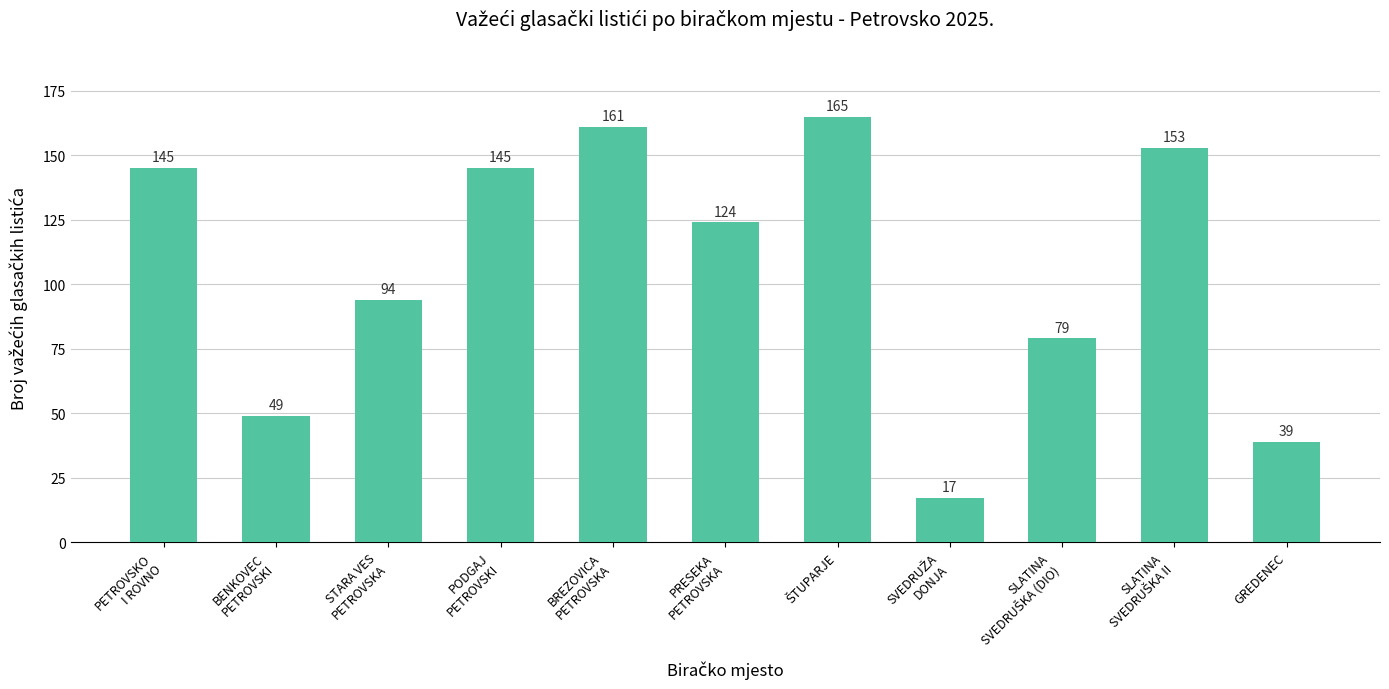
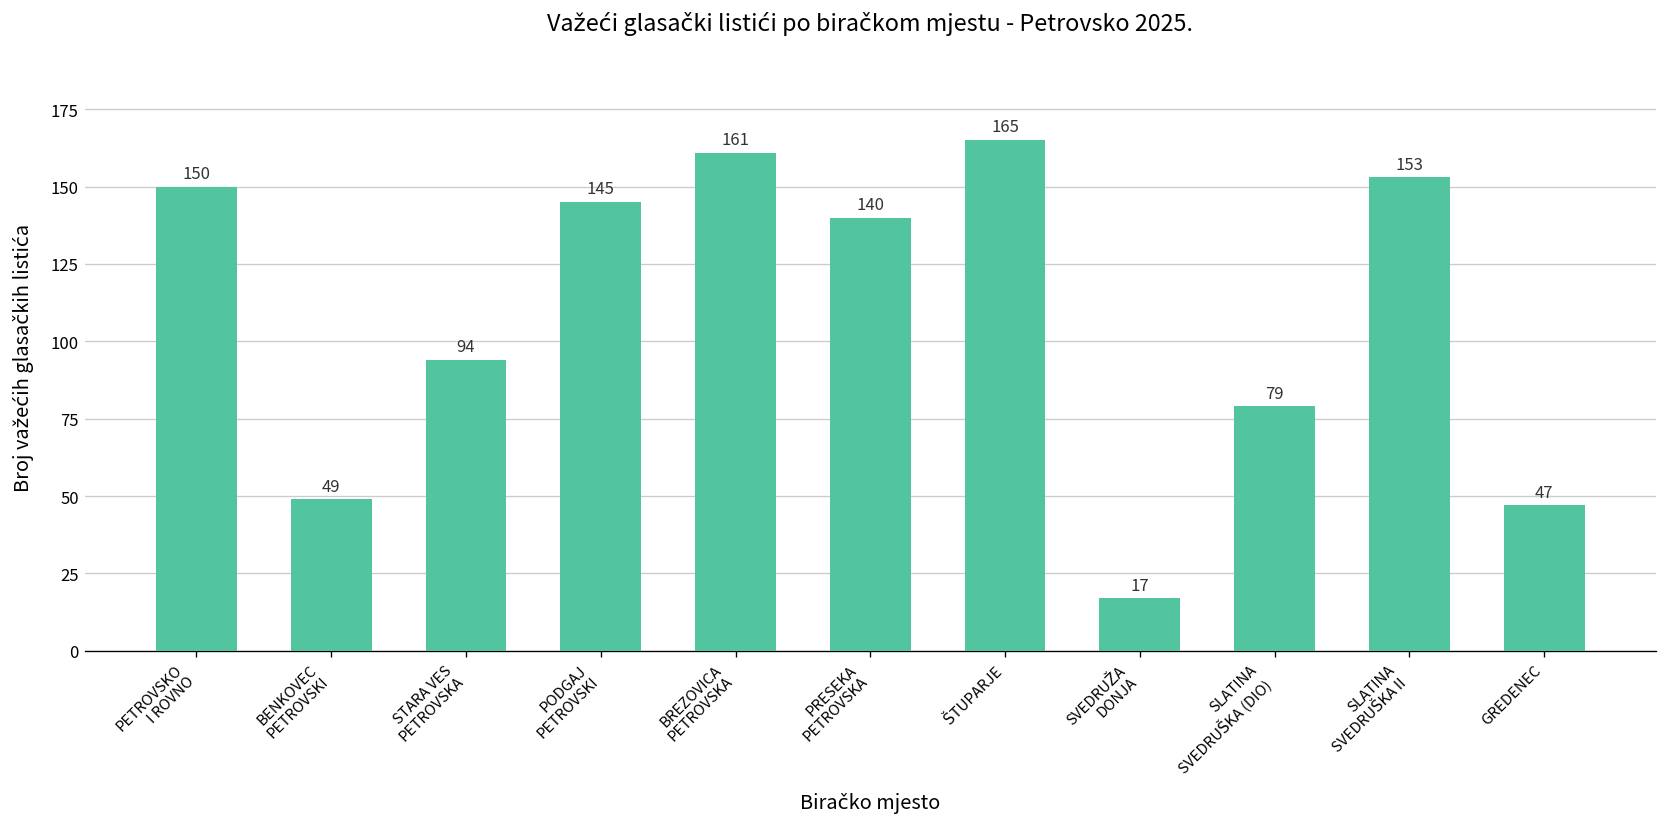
  {
-   "PETROVSKO I ROVNO": 145,
+   "PETROVSKO I ROVNO": 150,
    "BENKOVEC PETROVSKI": 49,
    "STARA VES PETROVSKA": 94,
    "PODGAJ PETROVSKI": 145,
    "BREZOVICA PETROVSKA": 161,
-   "PRESEKA PETROVSKA": 124,
+   "PRESEKA PETROVSKA": 140,
    "ŠTUPARJE": 165,
    "SVEDRUŽA DONJA": 17,
    "SLATINA SVEDRUŠKA (DIO)": 79,
    "SLATINA SVEDRUŠKA II": 153,
-   "GREDENEC": 39
+   "GREDENEC": 47
  }
